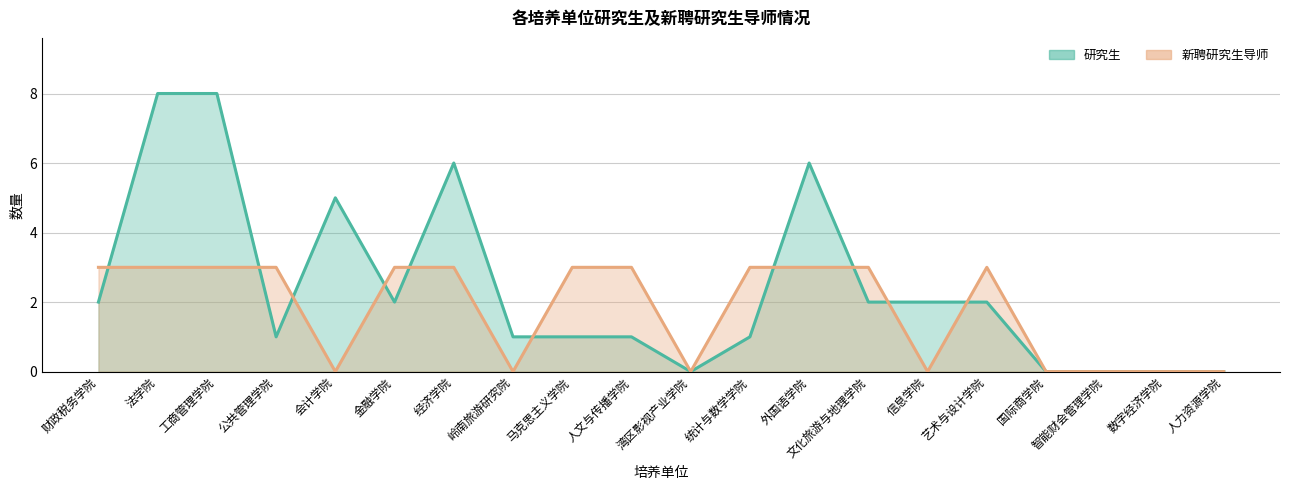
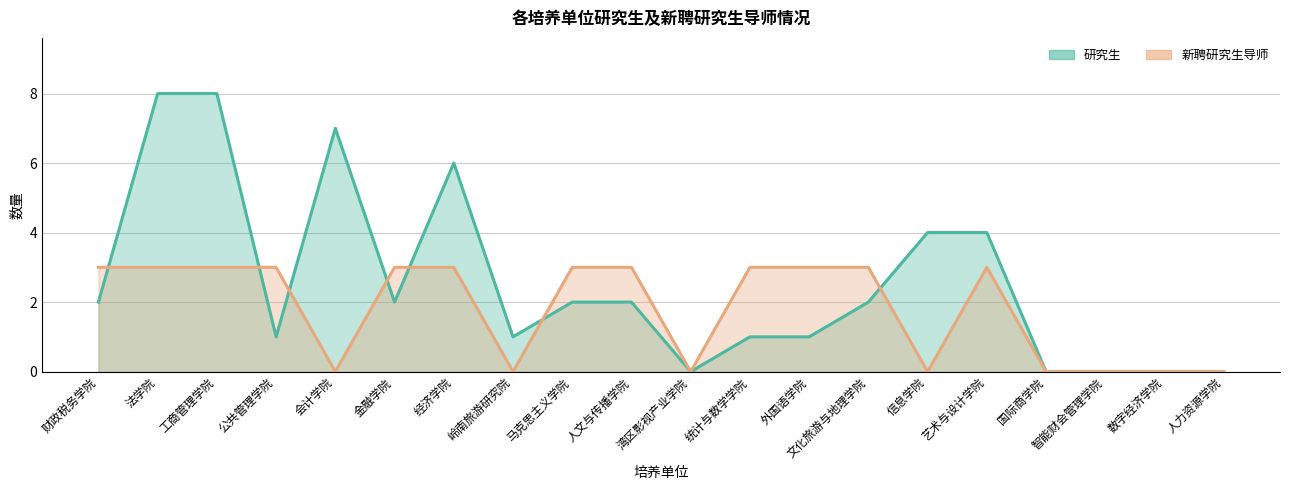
  {
    "研究生": {
      "财政税务学院": 2,
      "法学院": 8,
      "工商管理学院": 8,
      "公共管理学院": 1,
-     "会计学院": 5,
+     "会计学院": 7,
      "金融学院": 2,
      "经济学院": 6,
      "岭南旅游研究院": 1,
-     "马克思主义学院": 1,
-     "人文与传播学院": 1,
+     "马克思主义学院": 2,
+     "人文与传播学院": 2,
      "统计与数学学院": 1,
-     "外国语学院": 6,
+     "外国语学院": 1,
      "文化旅游与地理学院": 2,
-     "信息学院": 2,
-     "艺术与设计学院": 2
+     "信息学院": 4,
+     "艺术与设计学院": 4
    },
    "新聘研究生导师": {
      "财政税务学院": 3,
      "法学院": 3,
      "工商管理学院": 3,
      "公共管理学院": 3,
      "会计学院": 0,
      "金融学院": 3,
      "经济学院": 3,
      "岭南旅游研究院": 0,
      "马克思主义学院": 3,
      "人文与传播学院": 3,
      "统计与数学学院": 3,
      "外国语学院": 3,
      "文化旅游与地理学院": 3,
      "信息学院": 0,
      "艺术与设计学院": 3
    }
  }
